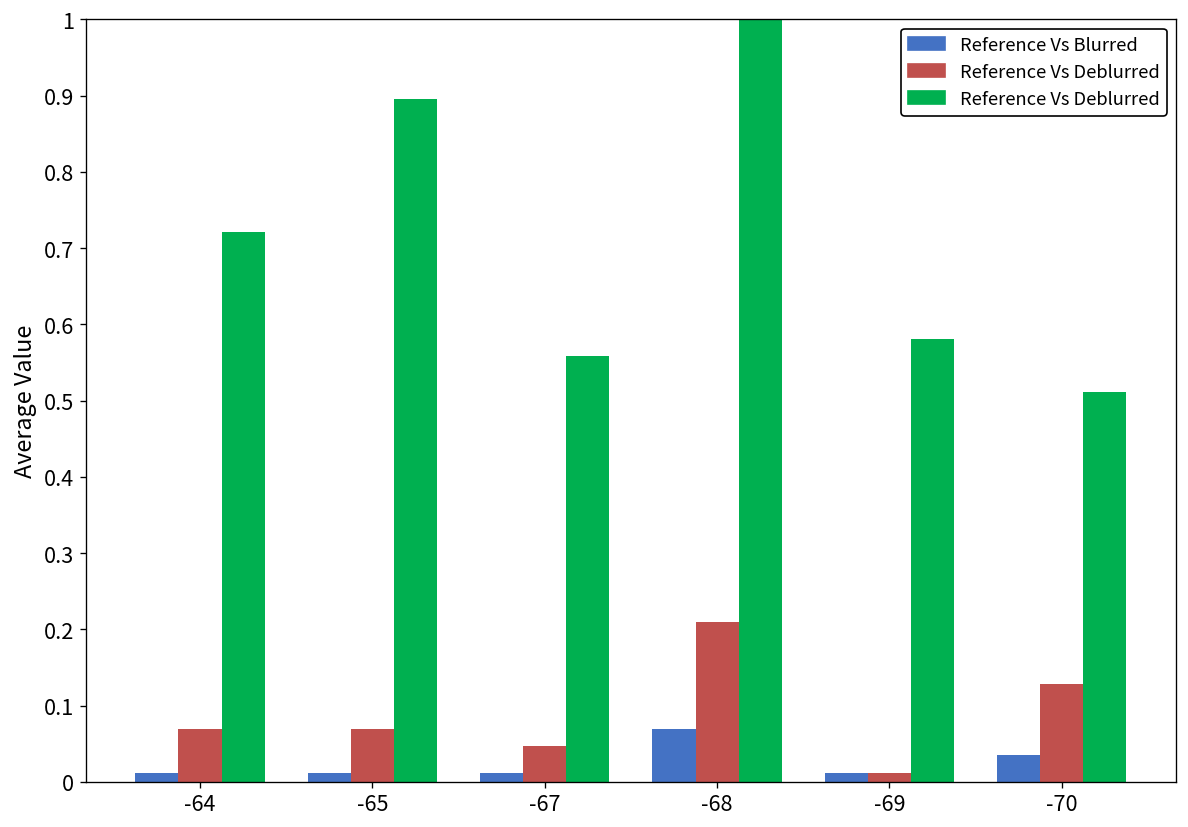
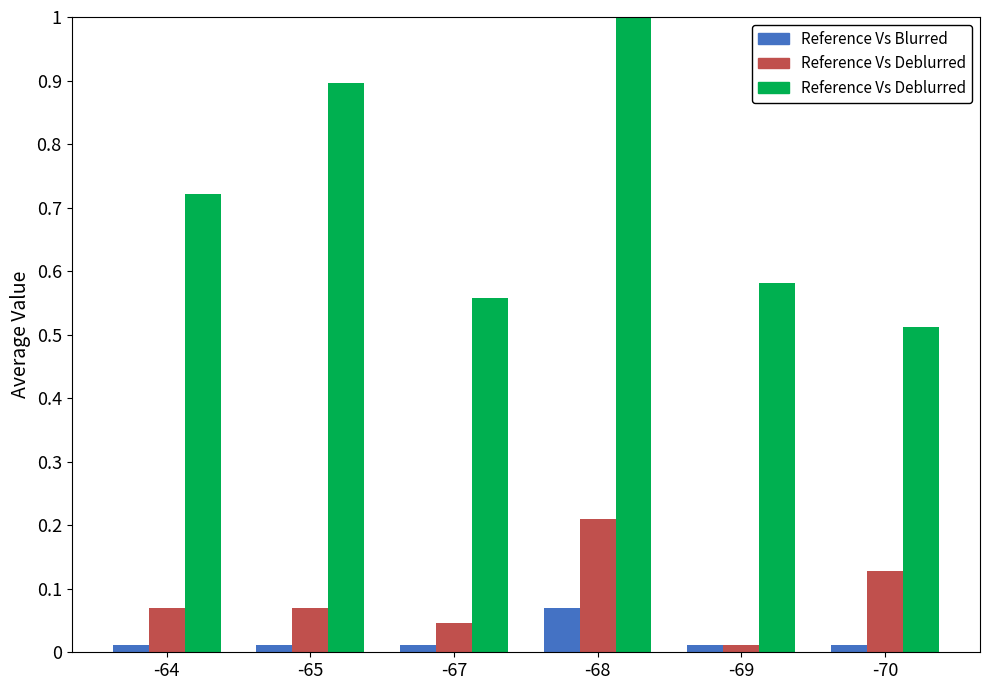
  {
    "Reference Vs Blurred": {
      "-64": 0.01,
      "-65": 0.01,
      "-67": 0.01,
      "-68": 0.07,
      "-69": 0.01,
-     "-70": 0.03
+     "-70": 0.01
    }
  }
